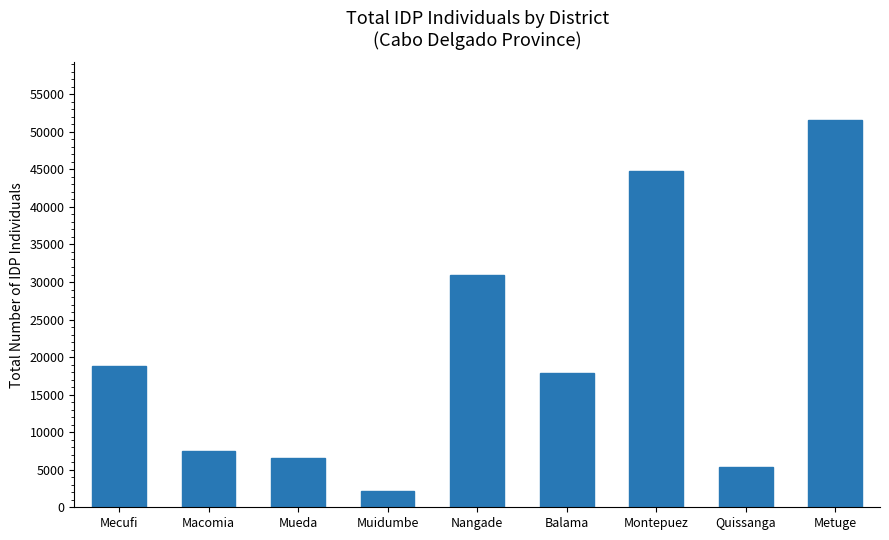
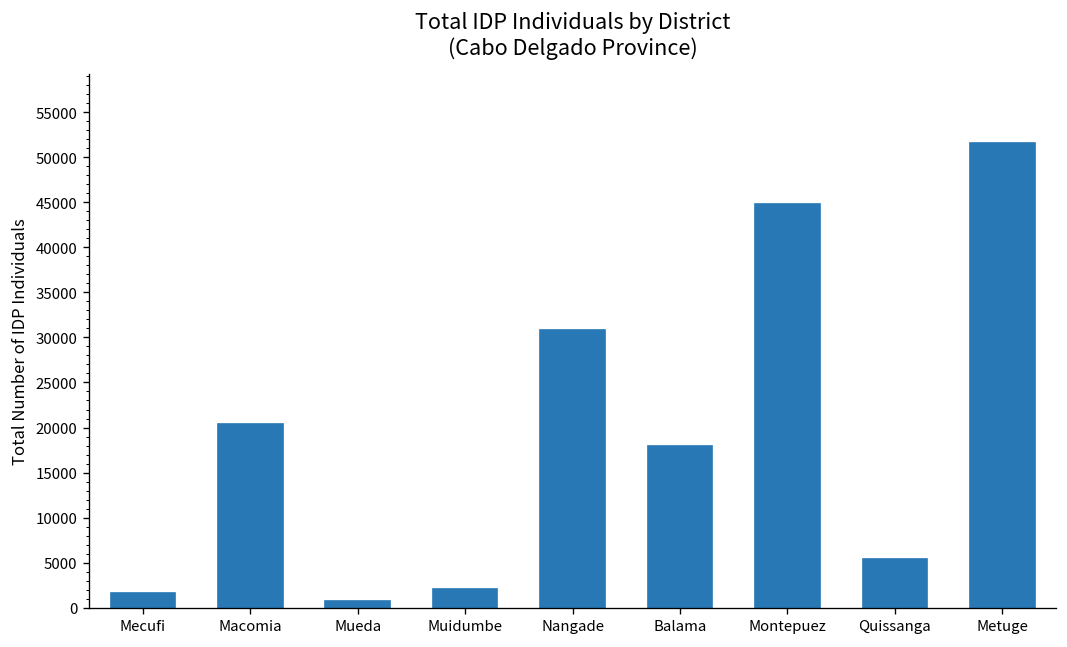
  {
-   "Mecufi": 19000,
-   "Macomia": 7000,
-   "Mueda": 7000,
+   "Mecufi": 2000,
+   "Macomia": 20000,
+   "Mueda": 1000,
    "Muidumbe": 2000,
    "Nangade": 31000,
    "Balama": 18000,
    "Montepuez": 45000,
    "Quissanga": 5000,
    "Metuge": 52000
  }
